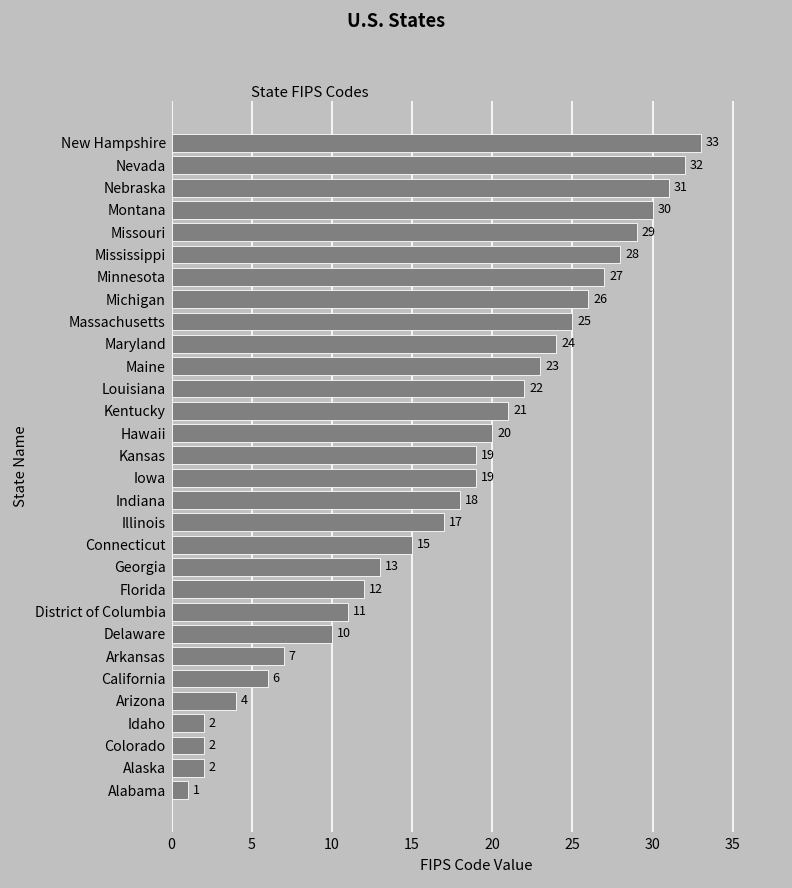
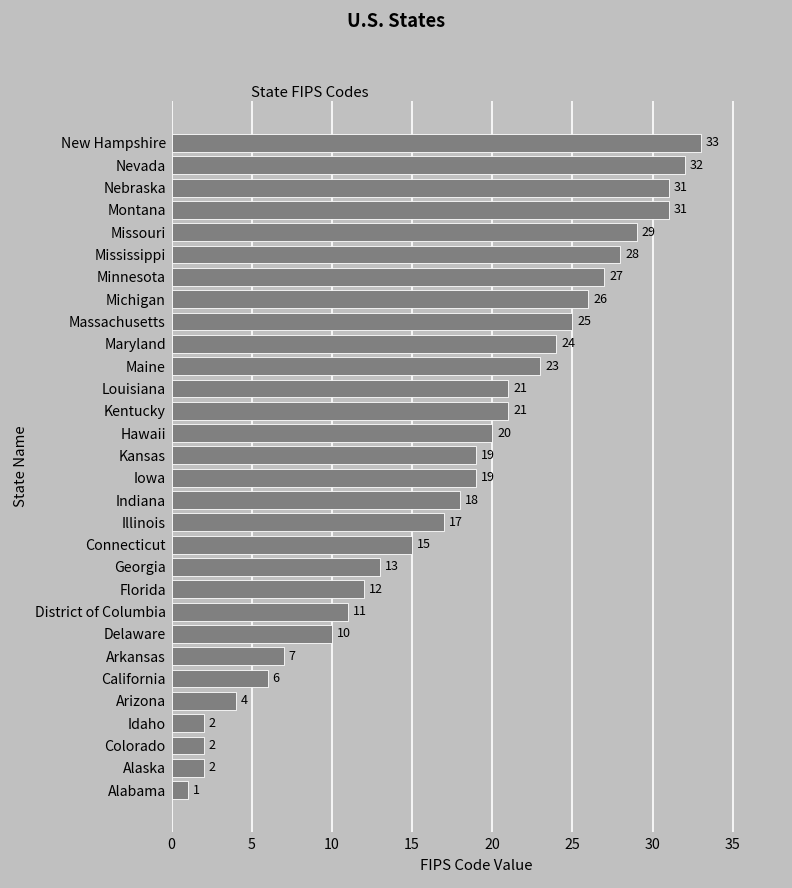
  {
    "New Hampshire": 33,
    "Nevada": 32,
    "Nebraska": 31,
-   "Montana": 30,
+   "Montana": 31,
    "Missouri": 29,
    "Mississippi": 28,
    "Minnesota": 27,
    "Michigan": 26,
    "Massachusetts": 25,
    "Maryland": 24,
    "Maine": 23,
-   "Louisiana": 22,
+   "Louisiana": 21,
    "Kentucky": 21,
    "Hawaii": 20,
    "Kansas": 19,
    "Iowa": 19,
    "Indiana": 18,
    "Illinois": 17,
    "Connecticut": 15,
    "Georgia": 13,
    "Florida": 12,
    "District of Columbia": 11,
    "Delaware": 10,
    "Arkansas": 7,
    "California": 6,
    "Arizona": 4,
    "Idaho": 2,
    "Colorado": 2,
    "Alaska": 2,
    "Alabama": 1
  }
